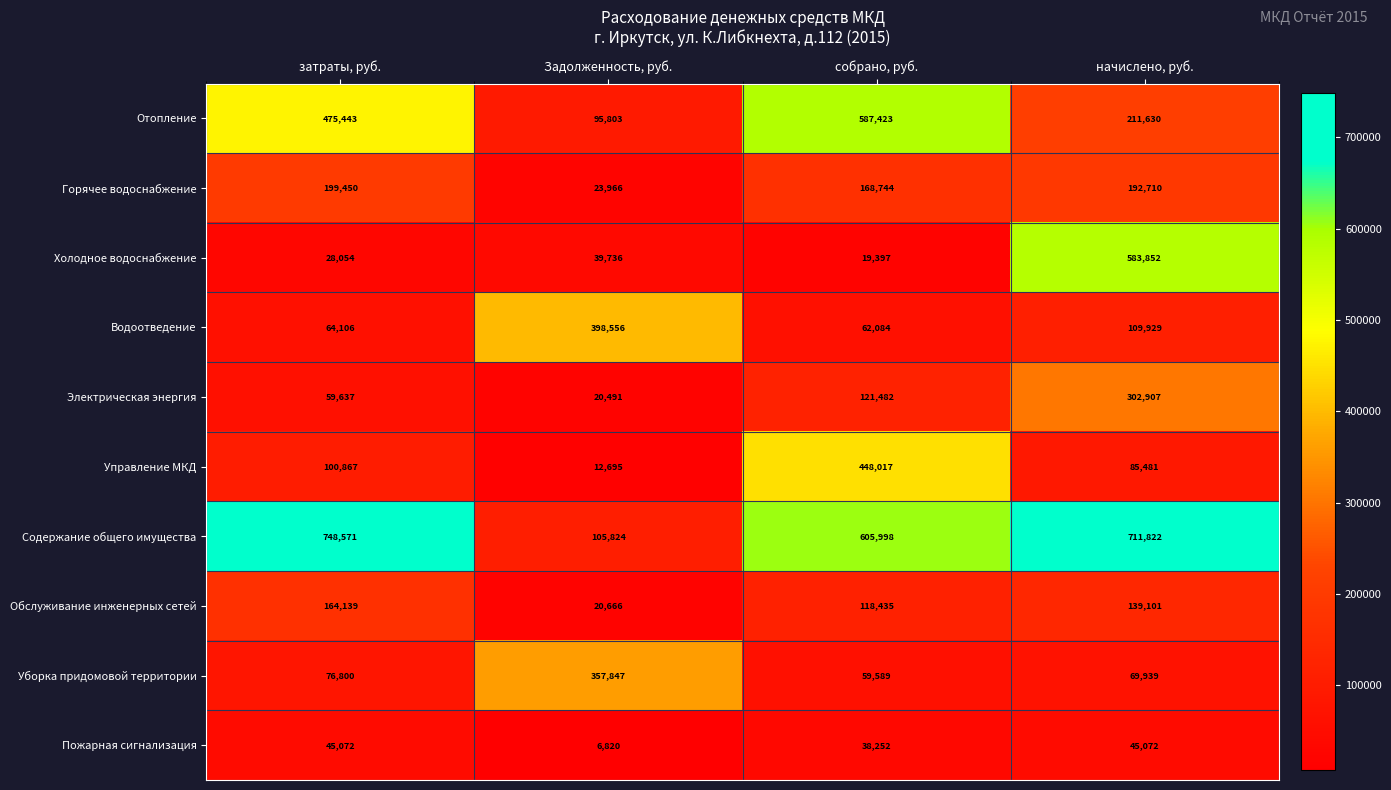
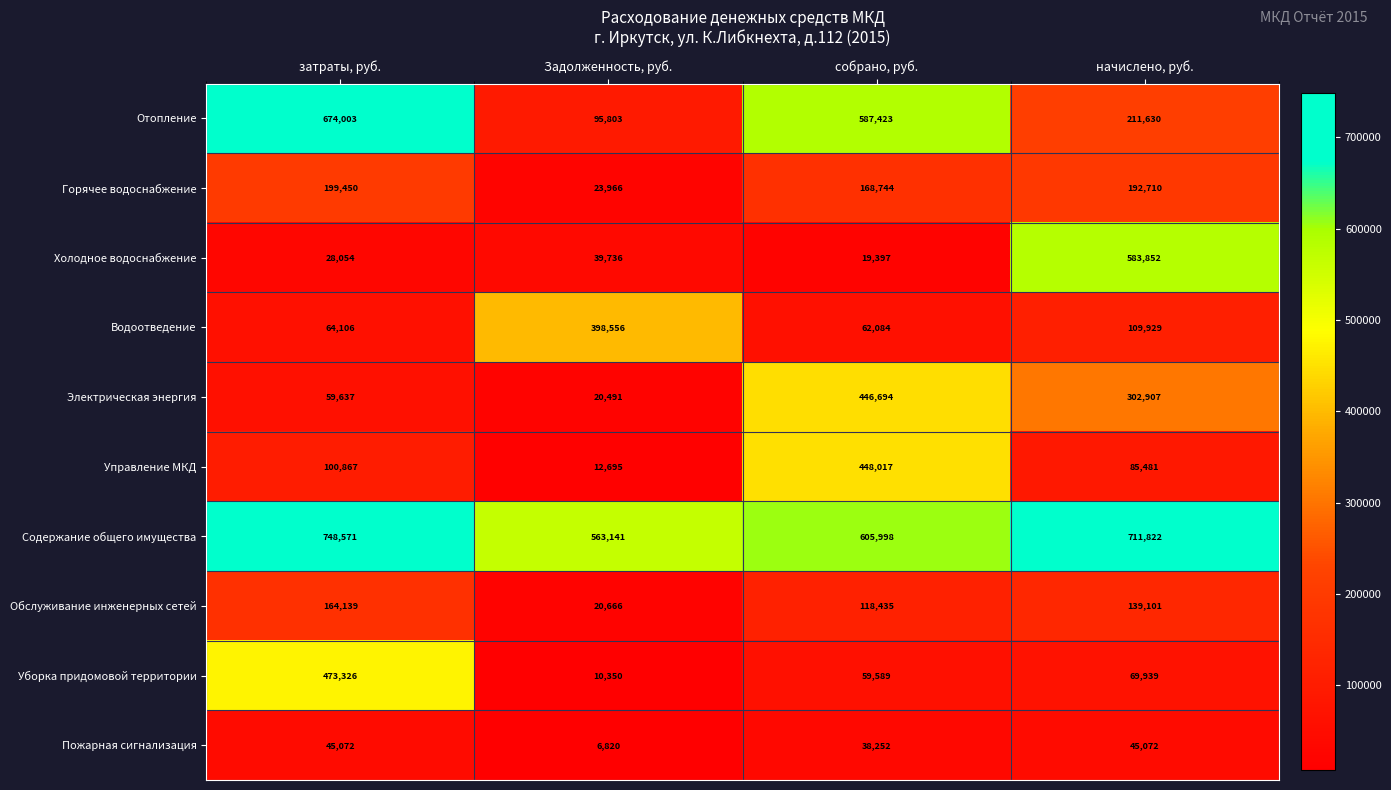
  {
    "Отопление": {
-     "затраты, руб.": "475,443",
+     "затраты, руб.": "674,003",
      "Задолженность, руб.": "95,803",
      "собрано, руб.": "587,423",
      "начислено, руб.": "211,630"
    },
    "Горячее водоснабжение": {
      "затраты, руб.": "199,450",
      "Задолженность, руб.": "23,966",
      "собрано, руб.": "168,744",
      "начислено, руб.": "192,710"
    },
    "Холодное водоснабжение": {
      "затраты, руб.": "28,054",
      "Задолженность, руб.": "39,736",
      "собрано, руб.": "19,397",
      "начислено, руб.": "583,852"
    },
    "Водоотведение": {
      "затраты, руб.": "64,106",
      "Задолженность, руб.": "398,556",
      "собрано, руб.": "62,084",
      "начислено, руб.": "109,929"
    },
    "Электрическая энергия": {
      "затраты, руб.": "59,637",
      "Задолженность, руб.": "20,491",
-     "собрано, руб.": "121,482",
+     "собрано, руб.": "446,694",
      "начислено, руб.": "302,907"
    },
    "Управление МКД": {
      "затраты, руб.": "100,867",
      "Задолженность, руб.": "12,695",
      "собрано, руб.": "448,017",
      "начислено, руб.": "85,481"
    },
    "Содержание общего имущества": {
      "затраты, руб.": "748,571",
-     "Задолженность, руб.": "105,824",
+     "Задолженность, руб.": "563,141",
      "собрано, руб.": "605,998",
      "начислено, руб.": "711,822"
    },
    "Обслуживание инженерных сетей": {
      "затраты, руб.": "164,139",
      "Задолженность, руб.": "20,666",
      "собрано, руб.": "118,435",
      "начислено, руб.": "139,101"
    },
    "Уборка придомовой территории": {
-     "затраты, руб.": "76,800",
-     "Задолженность, руб.": "357,847",
+     "затраты, руб.": "473,326",
+     "Задолженность, руб.": "10,350",
      "собрано, руб.": "59,589",
      "начислено, руб.": "69,939"
    },
    "Пожарная сигнализация": {
      "затраты, руб.": "45,072",
      "Задолженность, руб.": "6,820",
      "собрано, руб.": "38,252",
      "начислено, руб.": "45,072"
    }
  }
